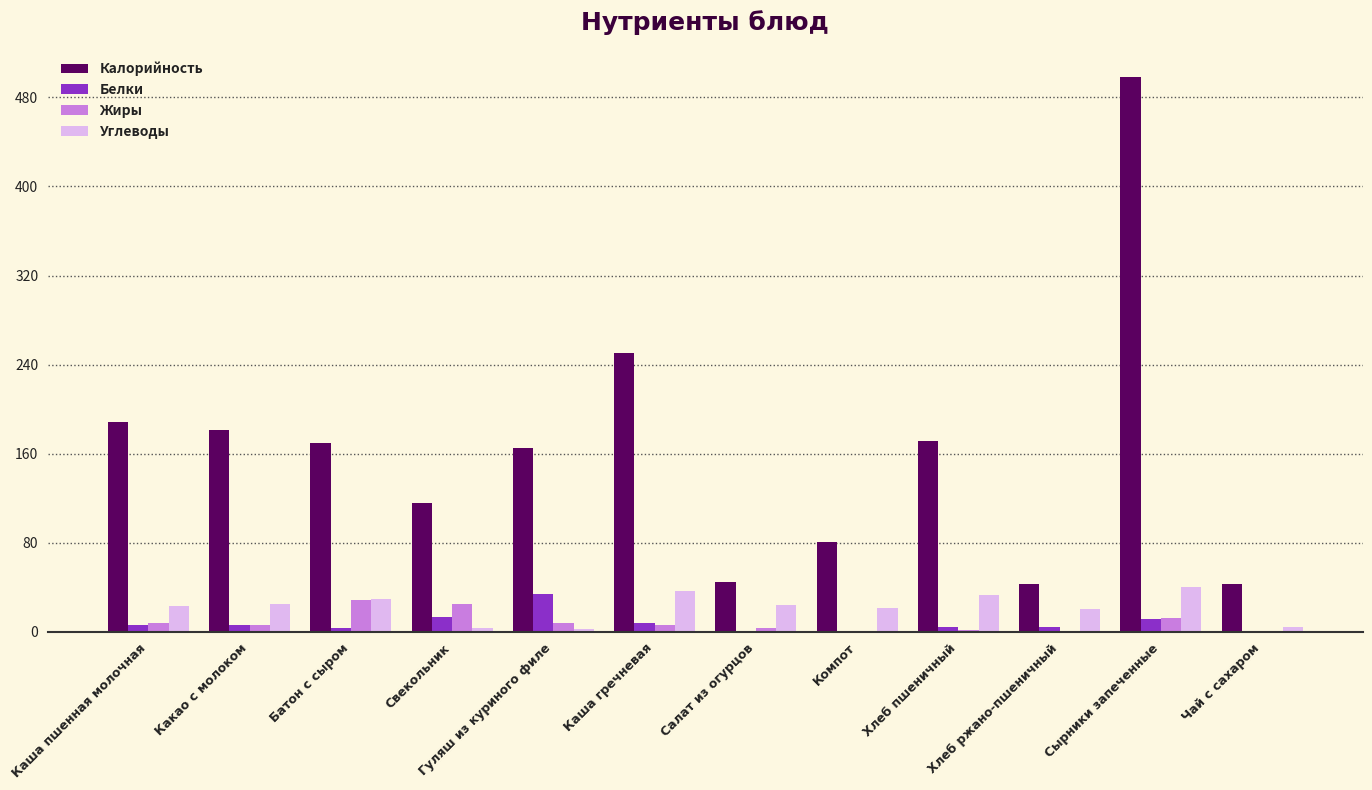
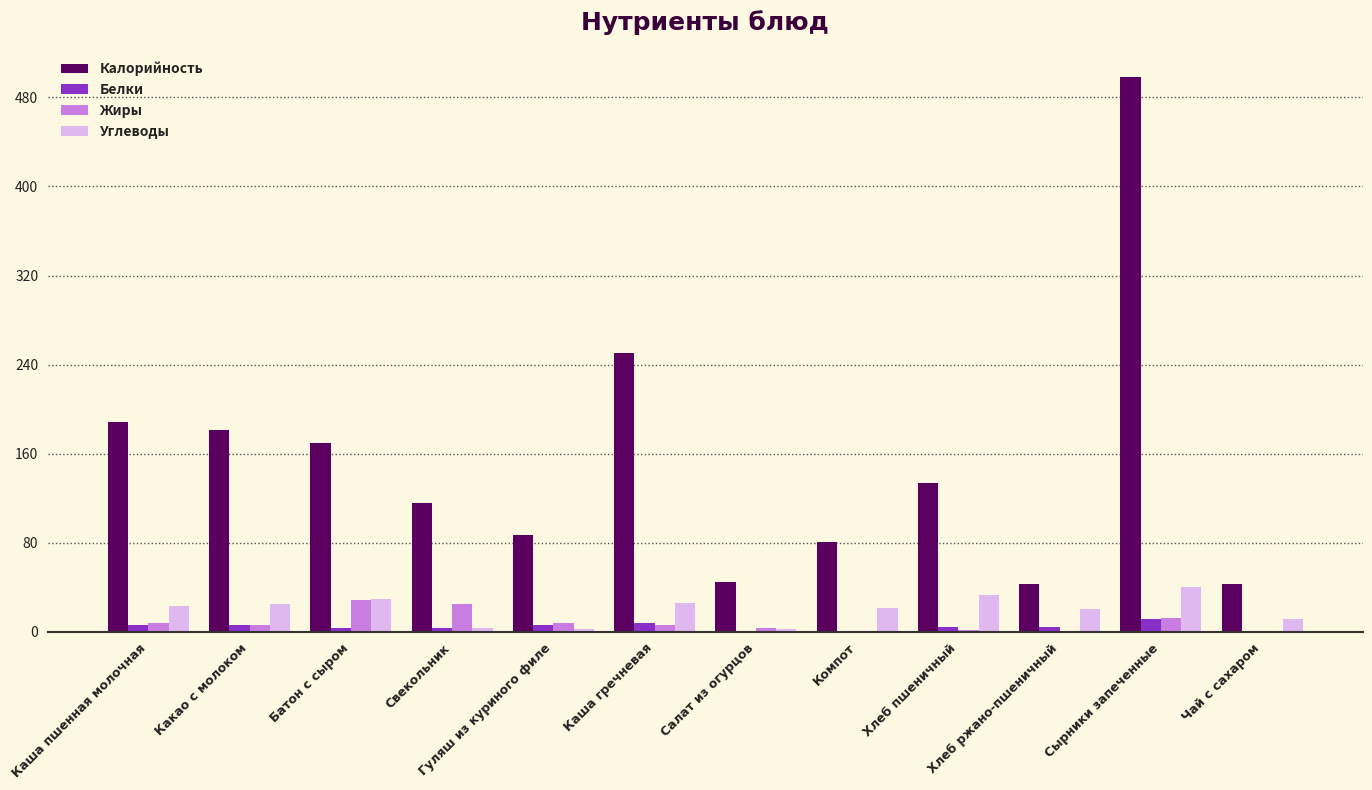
  {
    "Калорийность": {
      "Каша пшенная молочная": 188,
      "Какао с молоком": 181,
      "Батон с сыром": 170,
      "Свекольник": 116,
-     "Гуляш из куриного филе": 165,
+     "Гуляш из куриного филе": 87,
      "Каша гречневая": 251,
      "Салат из огурцов": 45,
      "Компот": 81,
-     "Хлеб пшеничный": 172,
+     "Хлеб пшеничный": 133,
      "Хлеб ржано-пшеничный": 44,
      "Сырники запеченные": 498,
      "Чай с сахаром": 43
    },
    "Белки": {
      "Каша пшенная молочная": 7,
      "Какао с молоком": 6,
      "Батон с сыром": 3,
-     "Свекольник": 14,
-     "Гуляш из куриного филе": 35,
+     "Свекольник": 3,
+     "Гуляш из куриного филе": 6,
      "Каша гречневая": 8,
      "Хлеб пшеничный": 5,
      "Хлеб ржано-пшеничный": 4,
      "Сырники запеченные": 11,
      "Чай с сахаром": 0
    },
    "Жиры": {
      "Каша пшенная молочная": 8,
      "Какао с молоком": 6,
      "Батон с сыром": 29,
      "Свекольник": 25,
      "Гуляш из куриного филе": 8,
      "Каша гречневая": 6,
      "Салат из огурцов": 4,
      "Компот": 0,
      "Сырники запеченные": 13,
      "Чай с сахаром": 0
    },
    "Углеводы": {
      "Каша пшенная молочная": 23,
      "Какао с молоком": 25,
      "Батон с сыром": 30,
      "Свекольник": 4,
      "Гуляш из куриного филе": 2,
-     "Каша гречневая": 37,
-     "Салат из огурцов": 24,
+     "Каша гречневая": 26,
+     "Салат из огурцов": 2,
      "Компот": 21,
      "Хлеб пшеничный": 34,
      "Хлеб ржано-пшеничный": 21,
      "Сырники запеченные": 40,
-     "Чай с сахаром": 4
+     "Чай с сахаром": 12
    }
  }
